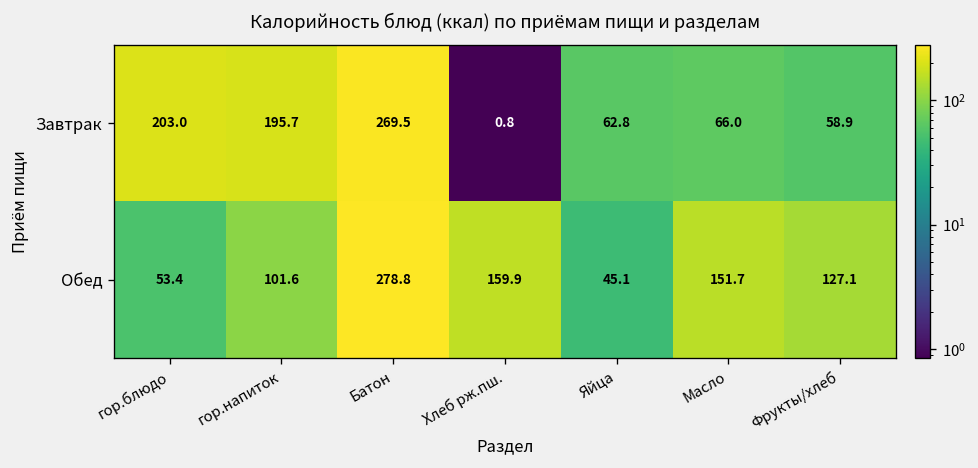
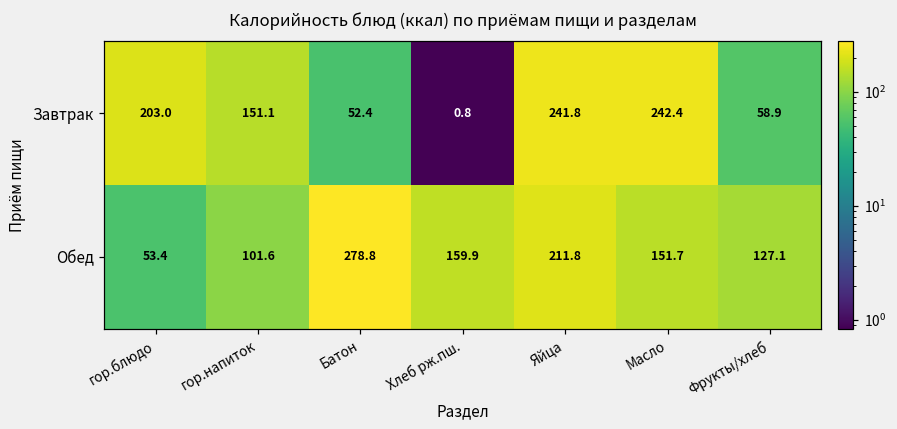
  {
    "Завтрак": {
      "гор.блюдо": 203.0,
-     "гор.напиток": 195.7,
-     "Батон": 269.5,
+     "гор.напиток": 151.1,
+     "Батон": 52.4,
      "Хлеб рж.пш.": 0.8,
-     "Яйца": 62.8,
-     "Масло": 66.0,
+     "Яйца": 241.8,
+     "Масло": 242.4,
      "Фрукты/хлеб": 58.9
    },
    "Обед": {
      "гор.блюдо": 53.4,
      "гор.напиток": 101.6,
      "Батон": 278.8,
      "Хлеб рж.пш.": 159.9,
-     "Яйца": 45.1,
+     "Яйца": 211.8,
      "Масло": 151.7,
      "Фрукты/хлеб": 127.1
    }
  }
